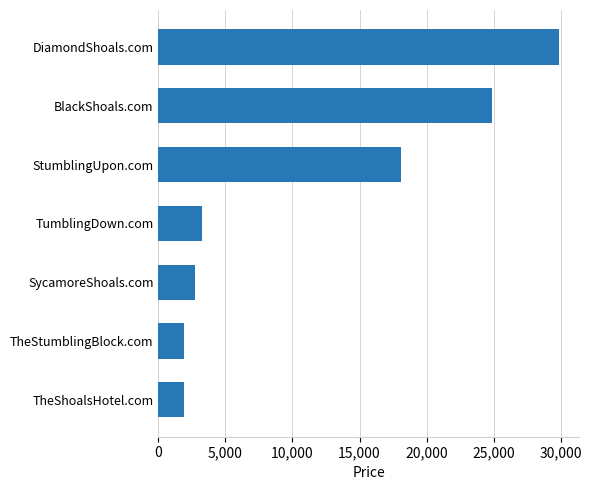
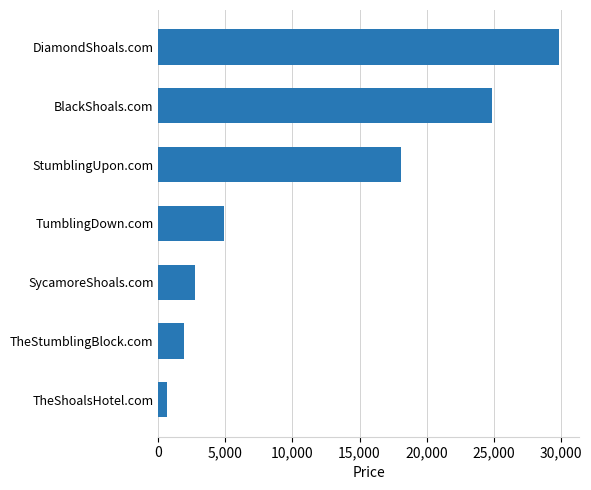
  {
    "DiamondShoals.com": "29,900",
    "BlackShoals.com": "24,900",
    "StumblingUpon.com": "18,100",
-   "TumblingDown.com": "3,300",
+   "TumblingDown.com": "4,900",
    "SycamoreShoals.com": "2,800",
    "TheStumblingBlock.com": "1,900",
-   "TheShoalsHotel.com": "1,900"
+   "TheShoalsHotel.com": "700"
  }
